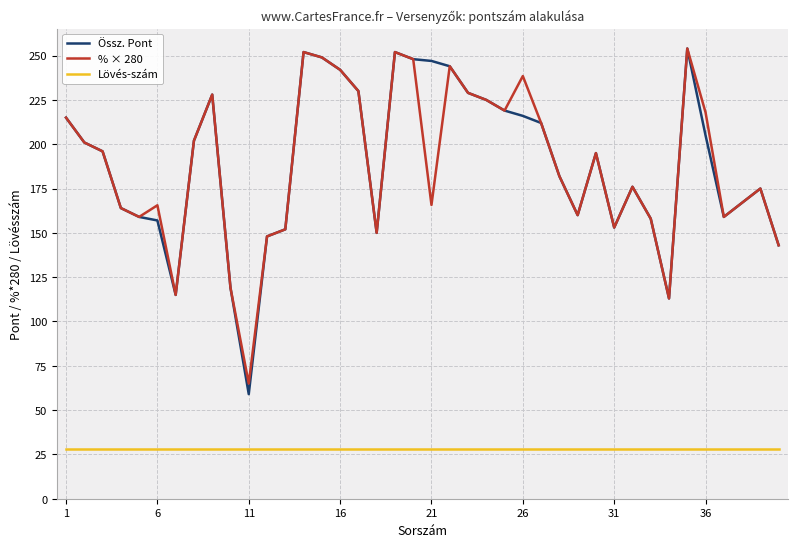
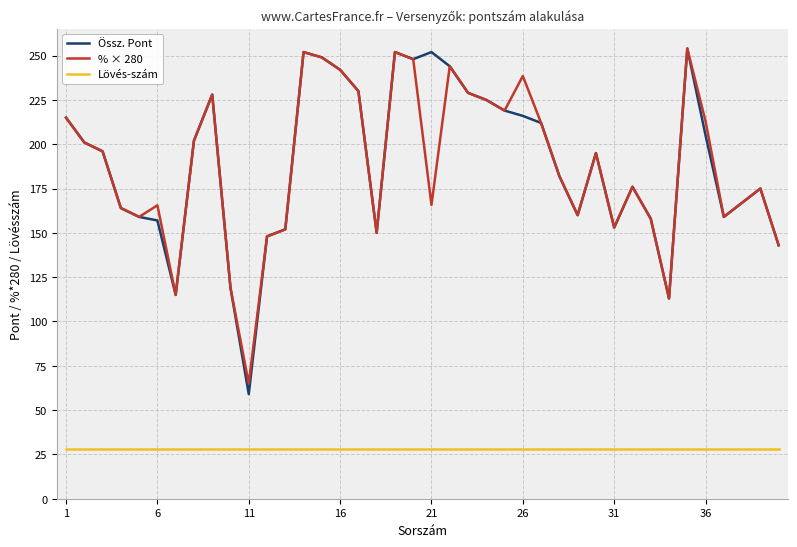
  {
    "Össz. Pont": {
      "6": 157,
      "11": 59,
-     "21": 247,
+     "21": 252,
      "26": 216,
      "36": 205
    },
    "% × 280": {
      "6": 166,
      "11": 65,
      "21": 166,
      "26": 238,
-     "36": 218
+     "36": 213
    },
    "Lövés-szám": {
      "1": 28,
      "6": 28,
      "11": 28,
      "16": 28,
      "21": 28,
      "26": 28,
      "31": 28,
      "36": 28
    }
  }
